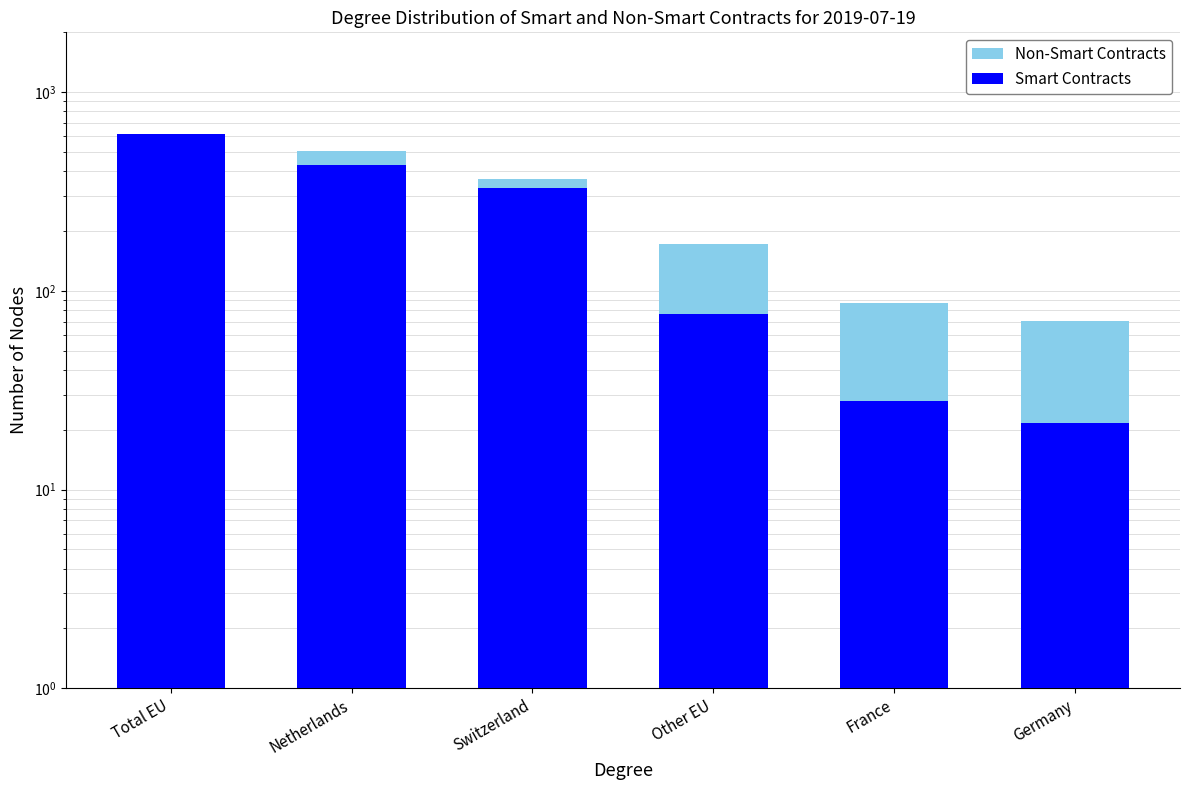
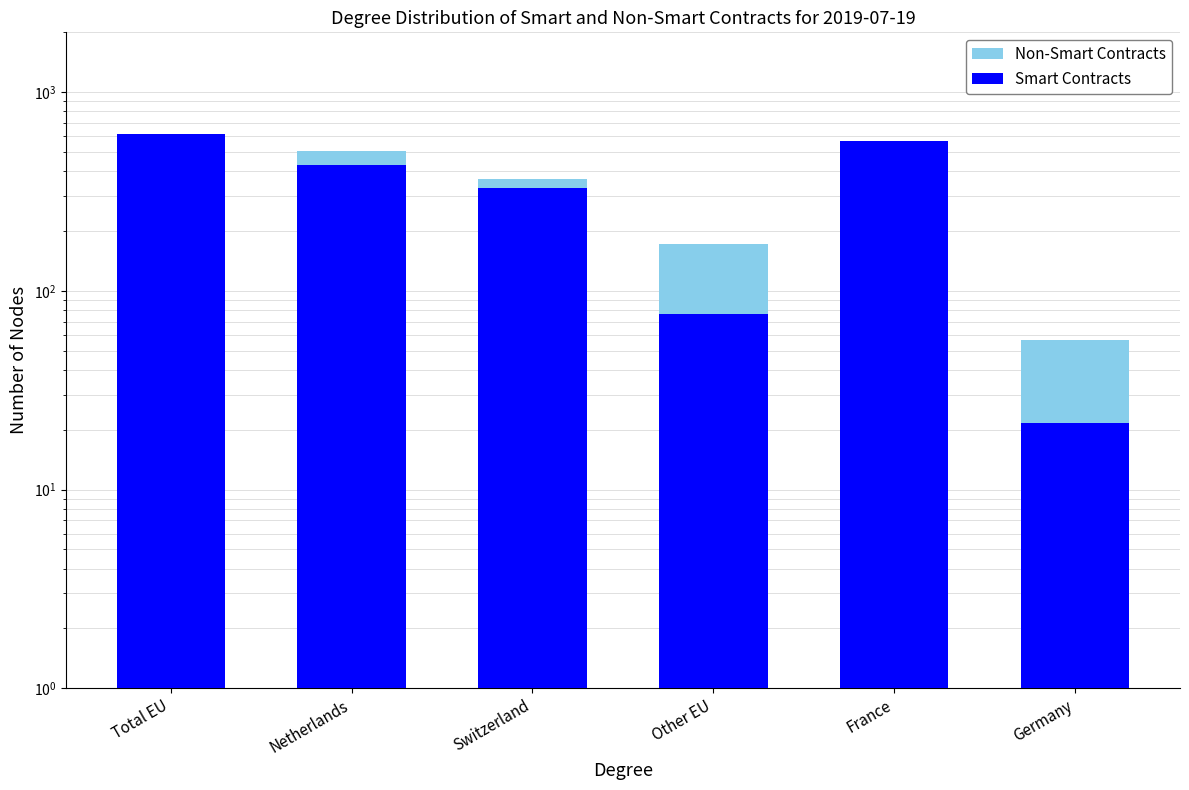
  {
    "Non-Smart Contracts": {
      "Total EU": 610,
      "Netherlands": 510,
      "Switzerland": 370,
      "Other EU": 170,
-     "Germany": 71
+     "Germany": 56
    },
    "Smart Contracts": {
      "Total EU": 610,
-     "France": 28
+     "France": 570
    }
  }
